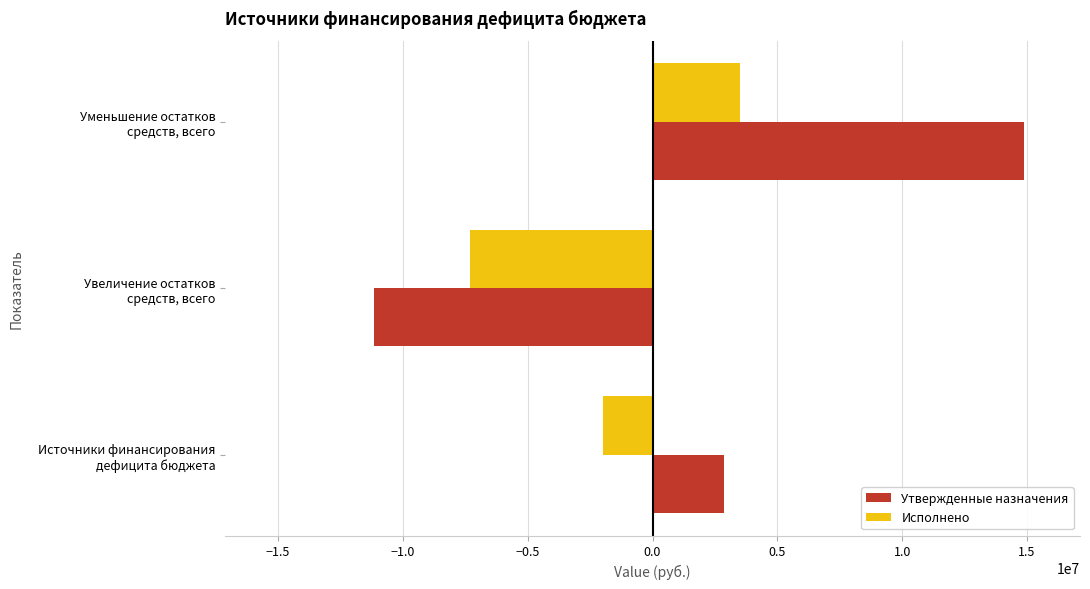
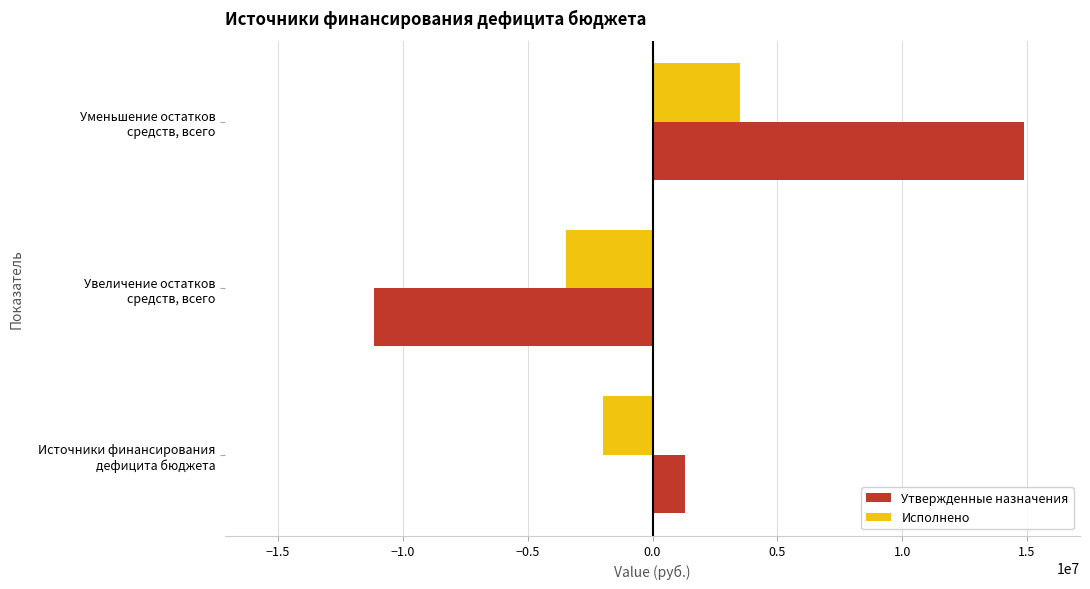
  {
    "Утвержденные назначения": {
      "Уменьшение остатков средств, всего": 14900000,
      "Увеличение остатков средств, всего": -11200000,
-     "Источники финансирования дефицита бюджета": 2800000
+     "Источники финансирования дефицита бюджета": 1300000
    },
    "Исполнено": {
      "Уменьшение остатков средств, всего": 3500000,
-     "Увеличение остатков средств, всего": -7300000,
+     "Увеличение остатков средств, всего": -3500000,
      "Источники финансирования дефицита бюджета": -2000000
    }
  }
